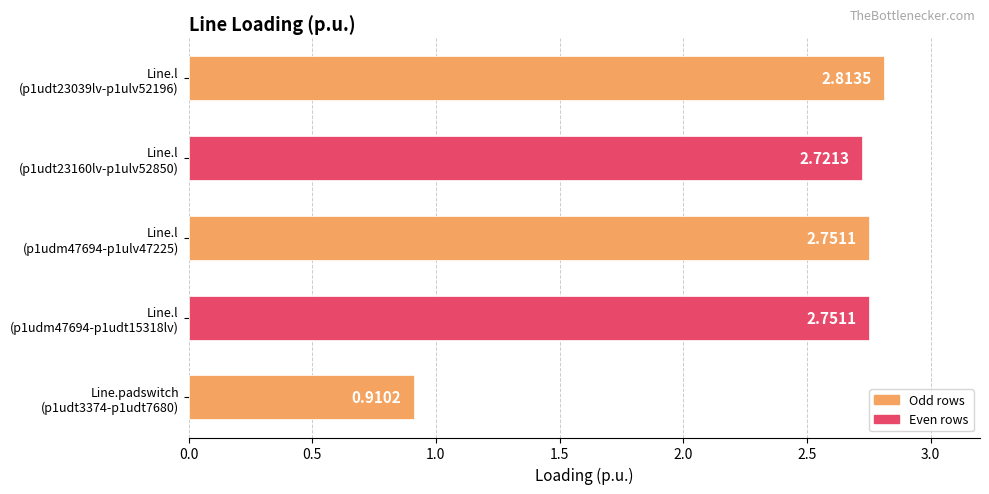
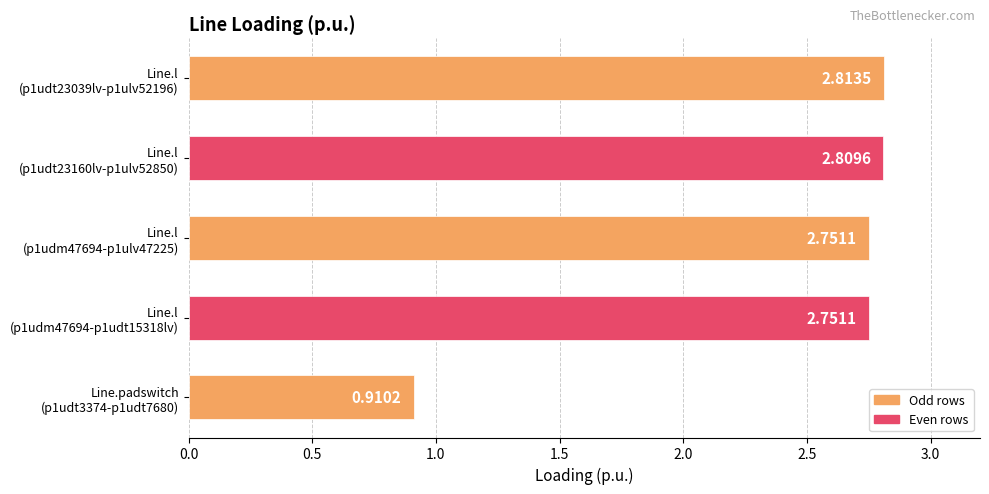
  {
    "Line.l (p1udt23039lv-p1ulv52196)": 2.8135,
-   "Line.l (p1udt23160lv-p1ulv52850)": 2.7213,
+   "Line.l (p1udt23160lv-p1ulv52850)": 2.8096,
    "Line.l (p1udm47694-p1ulv47225)": 2.7511,
    "Line.l (p1udm47694-p1udt15318lv)": 2.7511,
    "Line.padswitch (p1udt3374-p1udt7680)": 0.9102
  }
